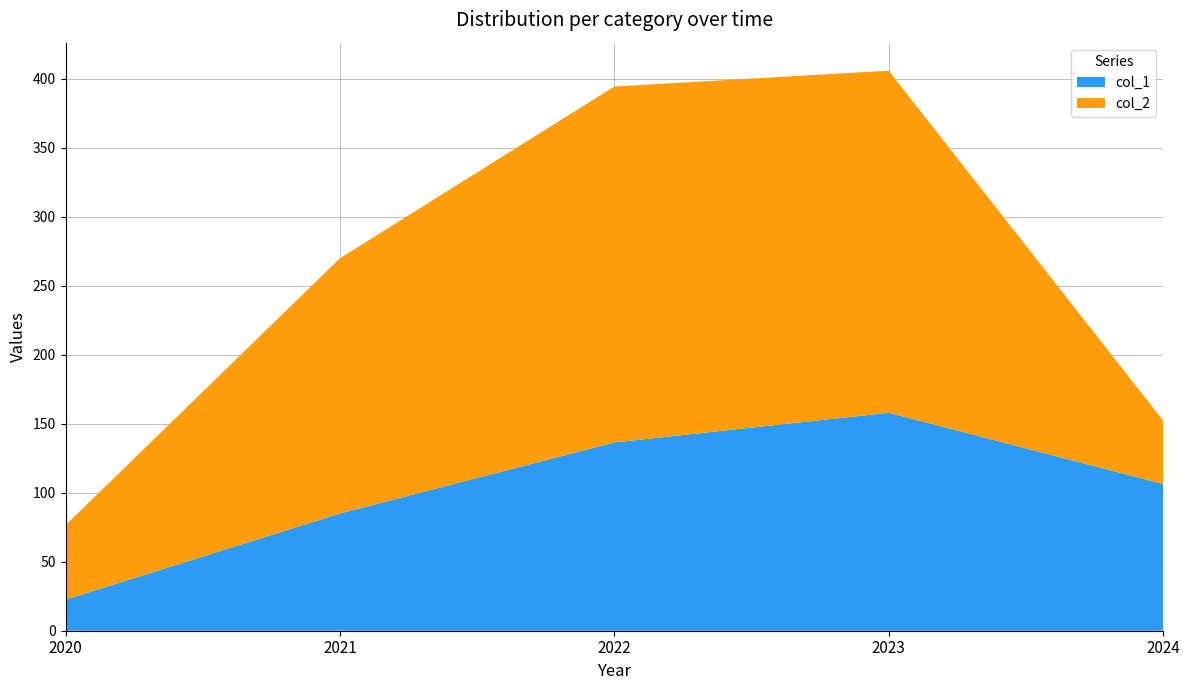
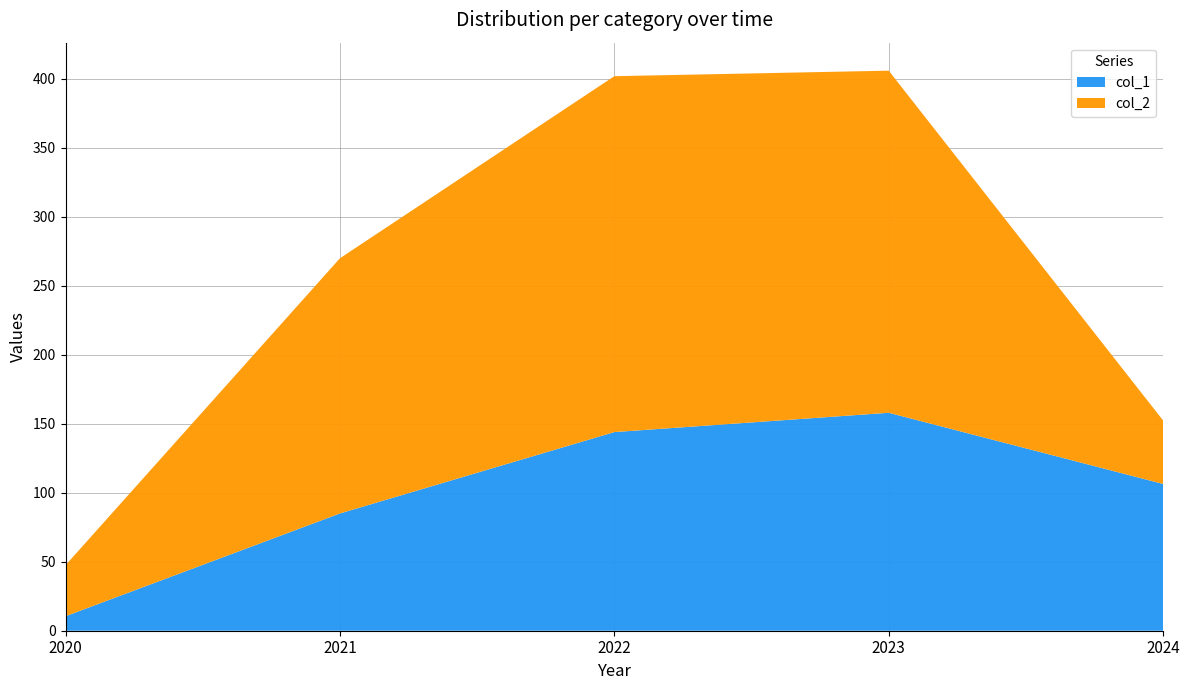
  {
    "col_1": {
-     "2020": 23,
+     "2020": 11,
      "2021": 85,
-     "2022": 137,
+     "2022": 144,
      "2023": 158,
      "2024": 106
    },
    "col_2": {
-     "2020": 54,
+     "2020": 37,
      "2021": 185,
      "2022": 258,
      "2023": 248,
      "2024": 46
    }
  }
